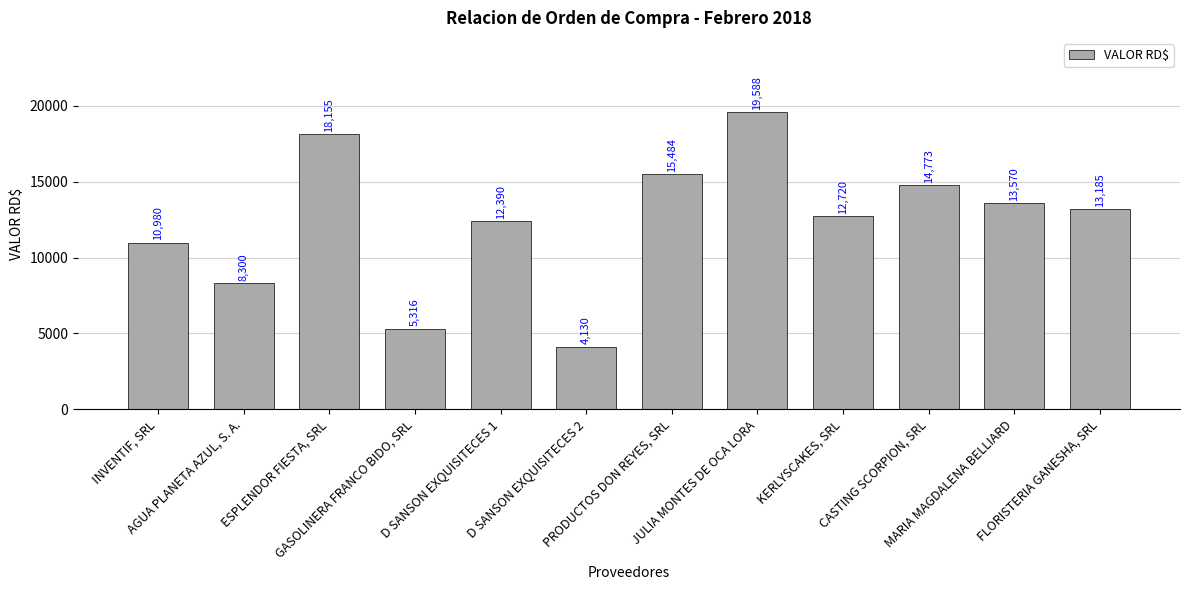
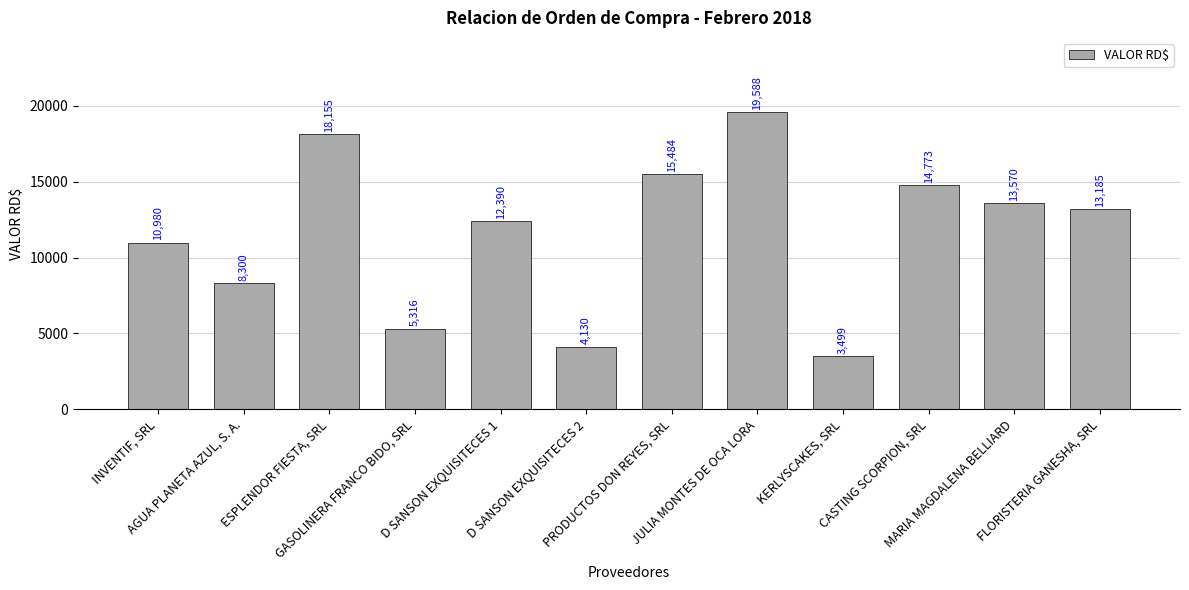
  {
    "INVENTIF, SRL": "10,980",
    "AGUA PLANETA AZUL, S. A.": "8,300",
    "ESPLENDOR FIESTA, SRL": "18,155",
    "GASOLINERA FRANCO BIDO, SRL": "5,316",
    "D SANSON EXQUISITECES 1": "12,390",
    "D SANSON EXQUISITECES 2": "4,130",
    "PRODUCTOS DON REYES, SRL": "15,484",
    "JULIA MONTES DE OCA LORA": "19,588",
-   "KERLYSCAKES, SRL": "12,720",
+   "KERLYSCAKES, SRL": "3,499",
    "CASTING SCORPION, SRL": "14,773",
    "MARIA MAGDALENA BELLIARD": "13,570",
    "FLORISTERIA GANESHA, SRL": "13,185"
  }
